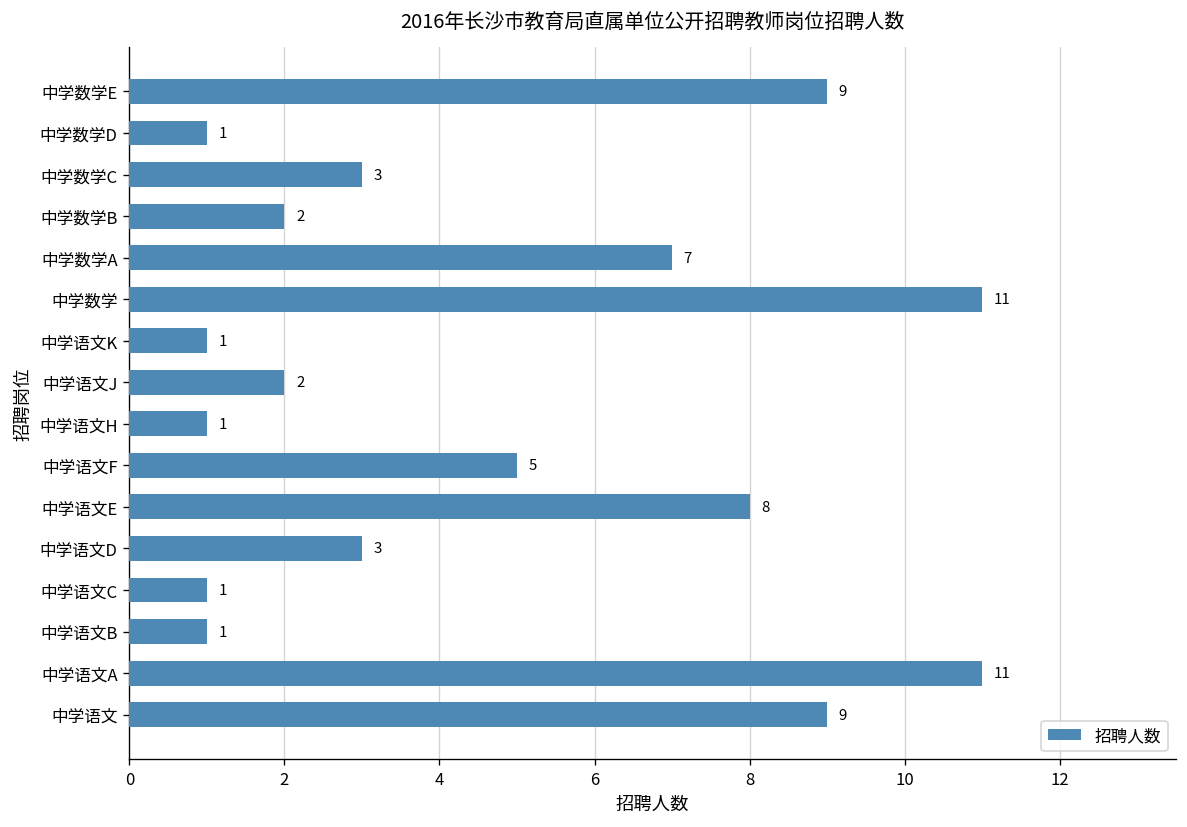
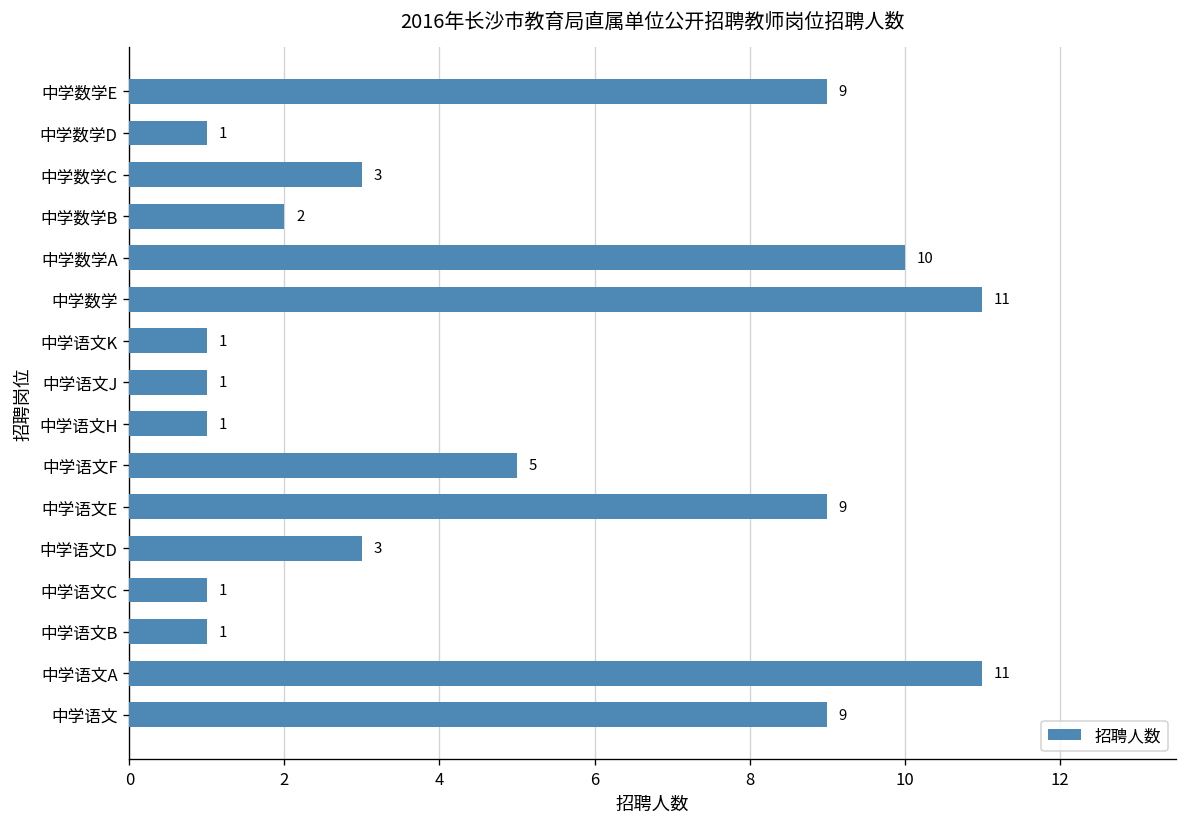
  {
    "中学数学E": 9,
    "中学数学D": 1,
    "中学数学C": 3,
    "中学数学B": 2,
-   "中学数学A": 7,
+   "中学数学A": 10,
    "中学数学": 11,
    "中学语文K": 1,
-   "中学语文J": 2,
+   "中学语文J": 1,
    "中学语文H": 1,
    "中学语文F": 5,
-   "中学语文E": 8,
+   "中学语文E": 9,
    "中学语文D": 3,
    "中学语文C": 1,
    "中学语文B": 1,
    "中学语文A": 11,
    "中学语文": 9
  }
